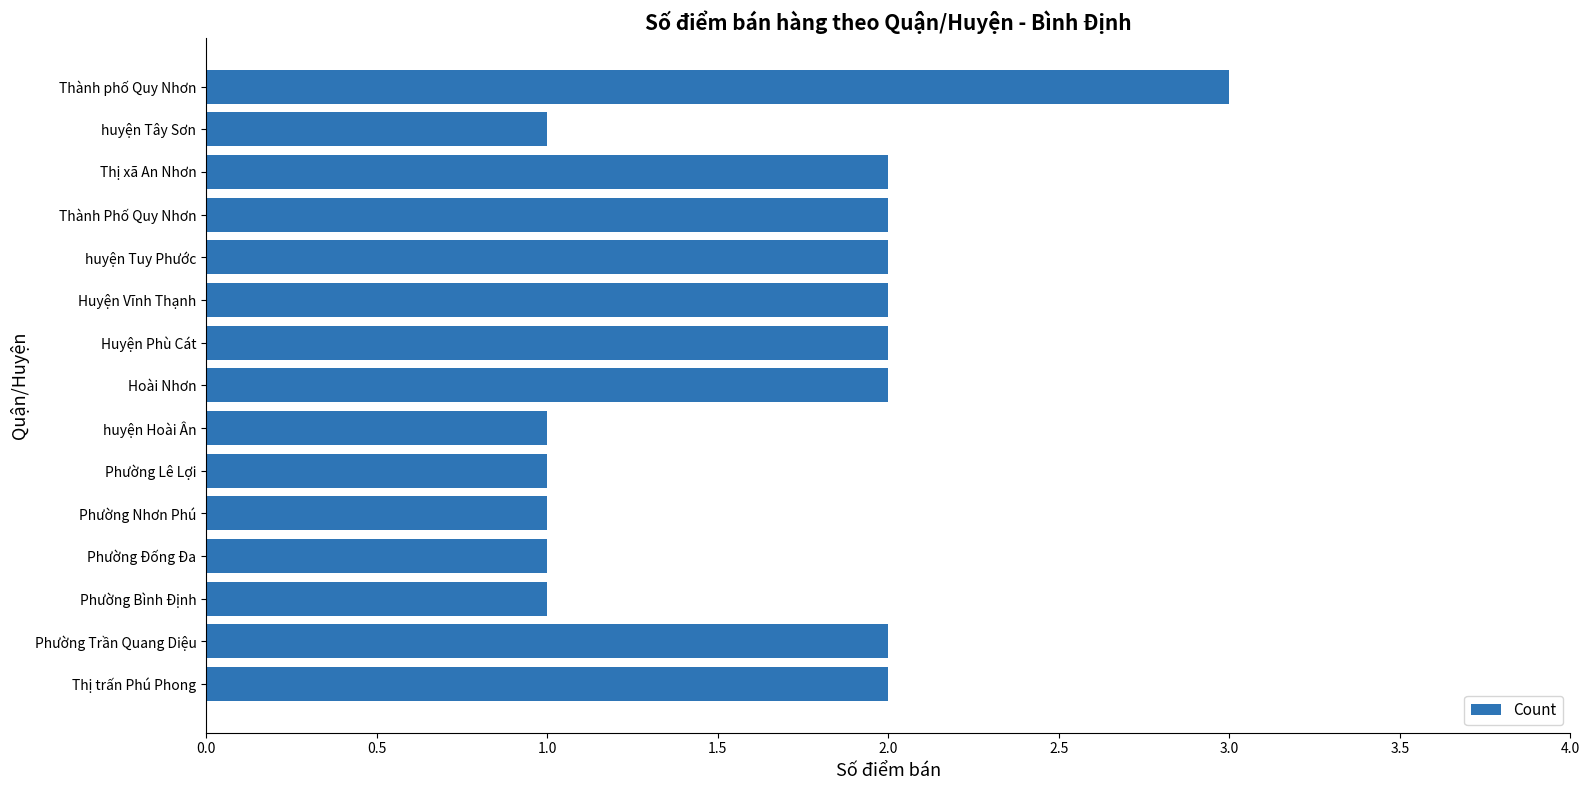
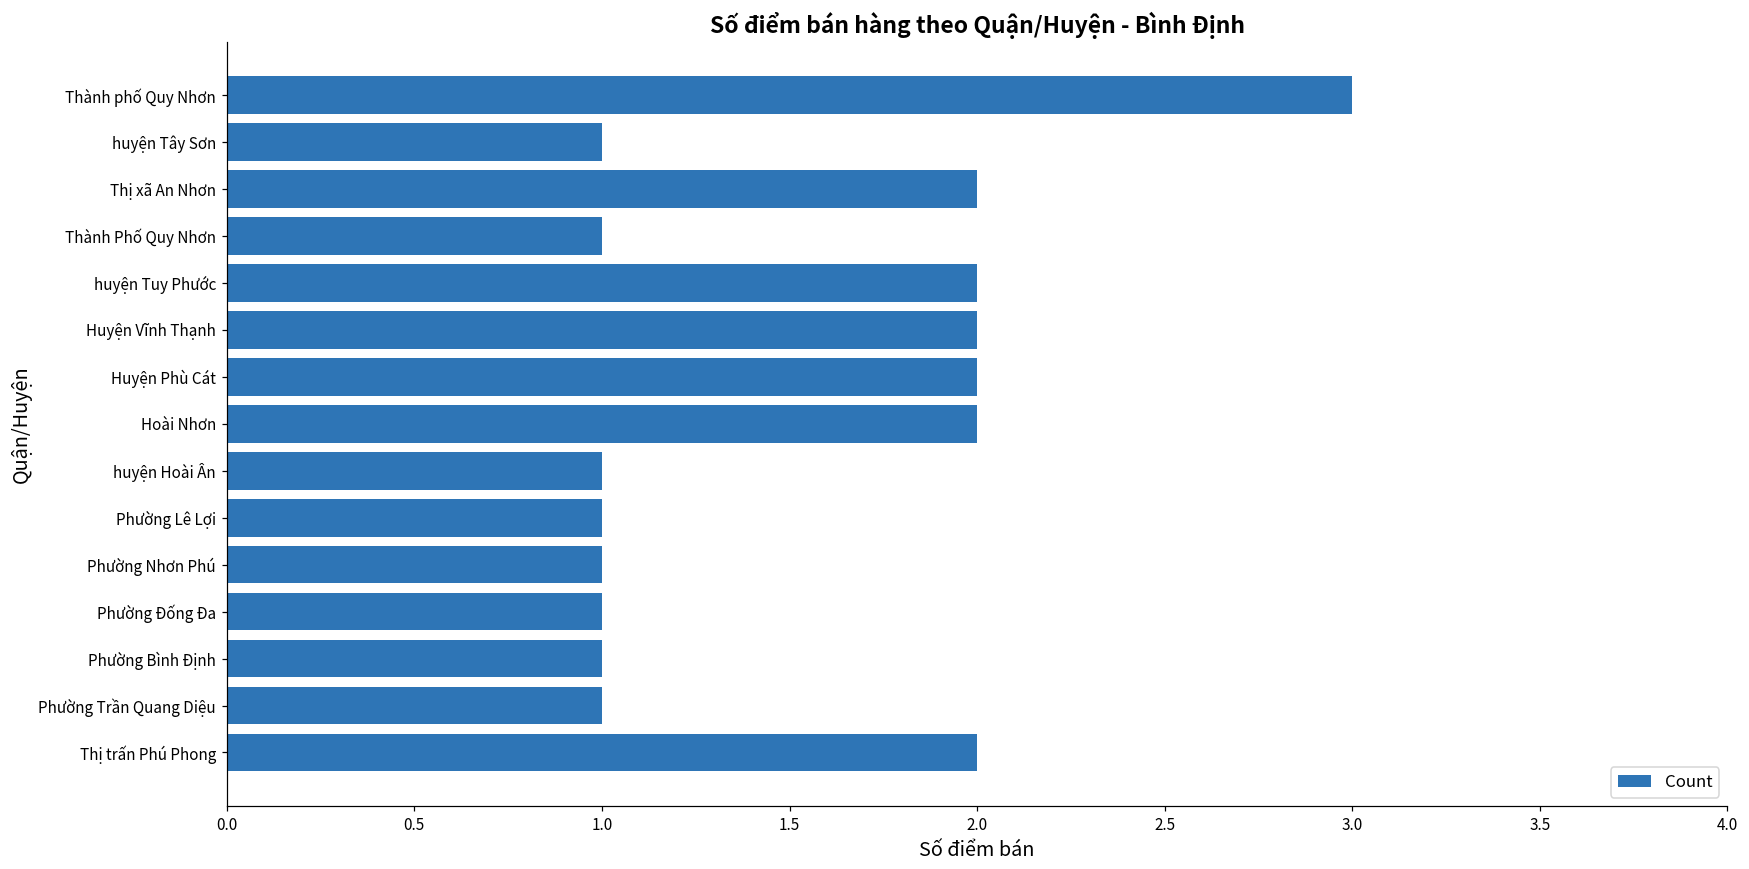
  {
    "Thành phố Quy Nhơn": 3,
    "huyện Tây Sơn": 1,
    "Thị xã An Nhơn": 2,
-   "Thành Phố Quy Nhơn": 2,
+   "Thành Phố Quy Nhơn": 1,
    "huyện Tuy Phước": 2,
    "Huyện Vĩnh Thạnh": 2,
    "Huyện Phù Cát": 2,
    "Hoài Nhơn": 2,
    "huyện Hoài Ân": 1,
    "Phường Lê Lợi": 1,
    "Phường Nhơn Phú": 1,
    "Phường Đống Đa": 1,
    "Phường Bình Định": 1,
-   "Phường Trần Quang Diệu": 2,
+   "Phường Trần Quang Diệu": 1,
    "Thị trấn Phú Phong": 2
  }
